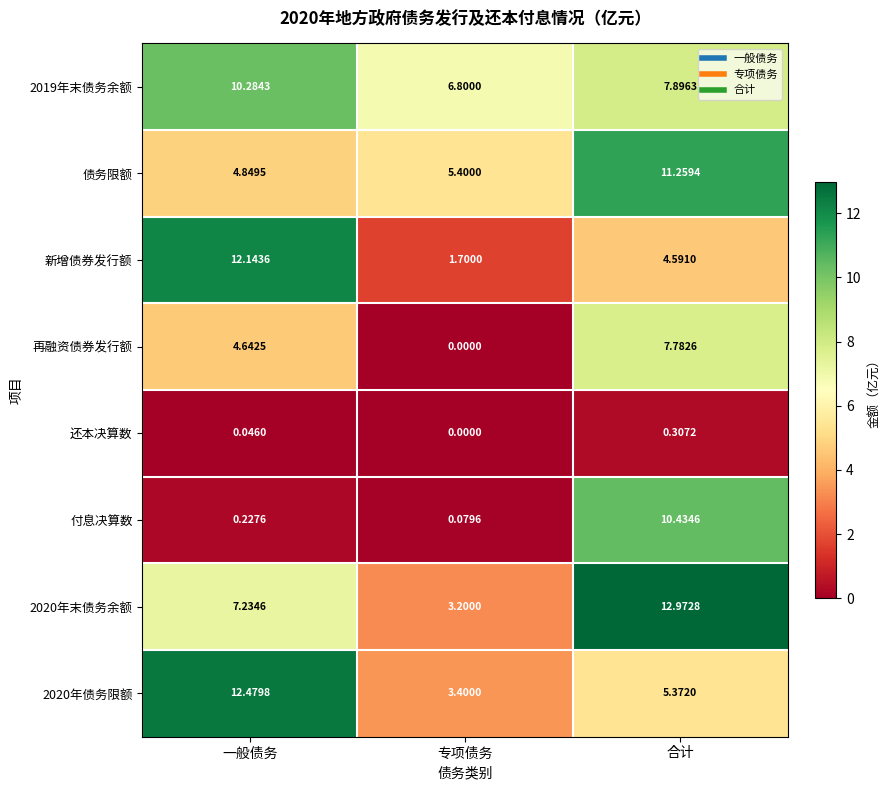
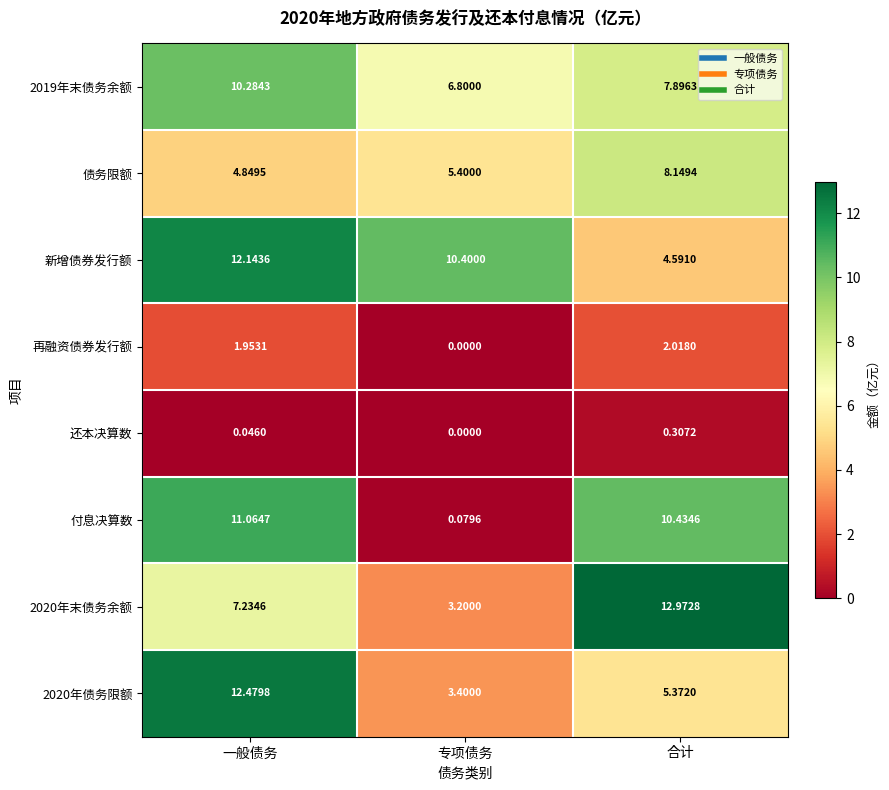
  {
    "2019年末债务余额": {
      "一般债务": 10.2843,
      "专项债务": 6.8000,
      "合计": 7.8963
    },
    "债务限额": {
      "一般债务": 4.8495,
      "专项债务": 5.4000,
-     "合计": 11.2594
+     "合计": 8.1494
    },
    "新增债券发行额": {
      "一般债务": 12.1436,
-     "专项债务": 1.7000,
+     "专项债务": 10.4000,
      "合计": 4.5910
    },
    "再融资债券发行额": {
-     "一般债务": 4.6425,
+     "一般债务": 1.9531,
      "专项债务": 0.0000,
-     "合计": 7.7826
+     "合计": 2.0180
    },
    "还本决算数": {
      "一般债务": 0.0460,
      "专项债务": 0.0000,
      "合计": 0.3072
    },
    "付息决算数": {
-     "一般债务": 0.2276,
+     "一般债务": 11.0647,
      "专项债务": 0.0796,
      "合计": 10.4346
    },
    "2020年末债务余额": {
      "一般债务": 7.2346,
      "专项债务": 3.2000,
      "合计": 12.9728
    },
    "2020年债务限额": {
      "一般债务": 12.4798,
      "专项债务": 3.4000,
      "合计": 5.3720
    }
  }
